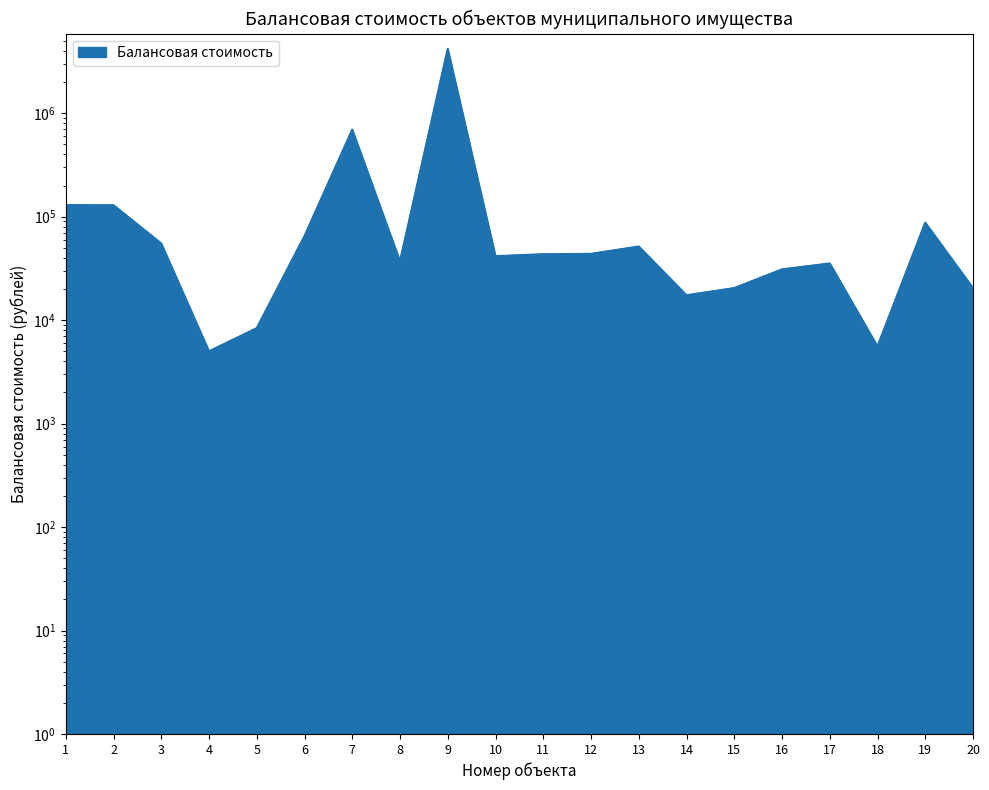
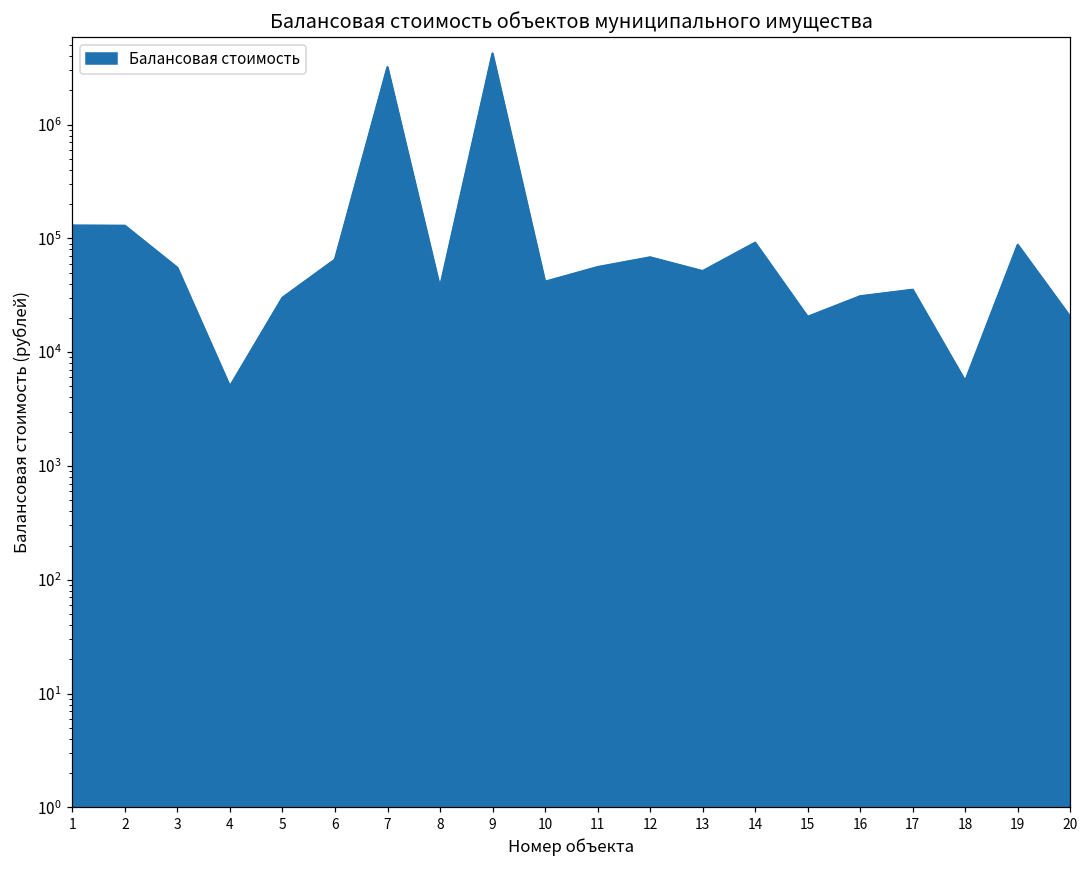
  {
    "1": 130000,
    "2": 130000,
    "3": 60000,
    "4": 5000,
-   "5": 8000,
+   "5": 30000,
    "6": 70000,
-   "7": 700000,
+   "7": 3200000,
    "8": 37000,
    "9": 4200000,
    "10": 42000,
-   "11": 43000,
-   "12": 44000,
+   "11": 60000,
+   "12": 70000,
    "13": 50000,
-   "14": 17000,
+   "14": 90000,
    "15": 20000,
    "16": 31000,
    "17": 35000,
    "18": 6000,
    "19": 90000,
    "20": 20000
  }
